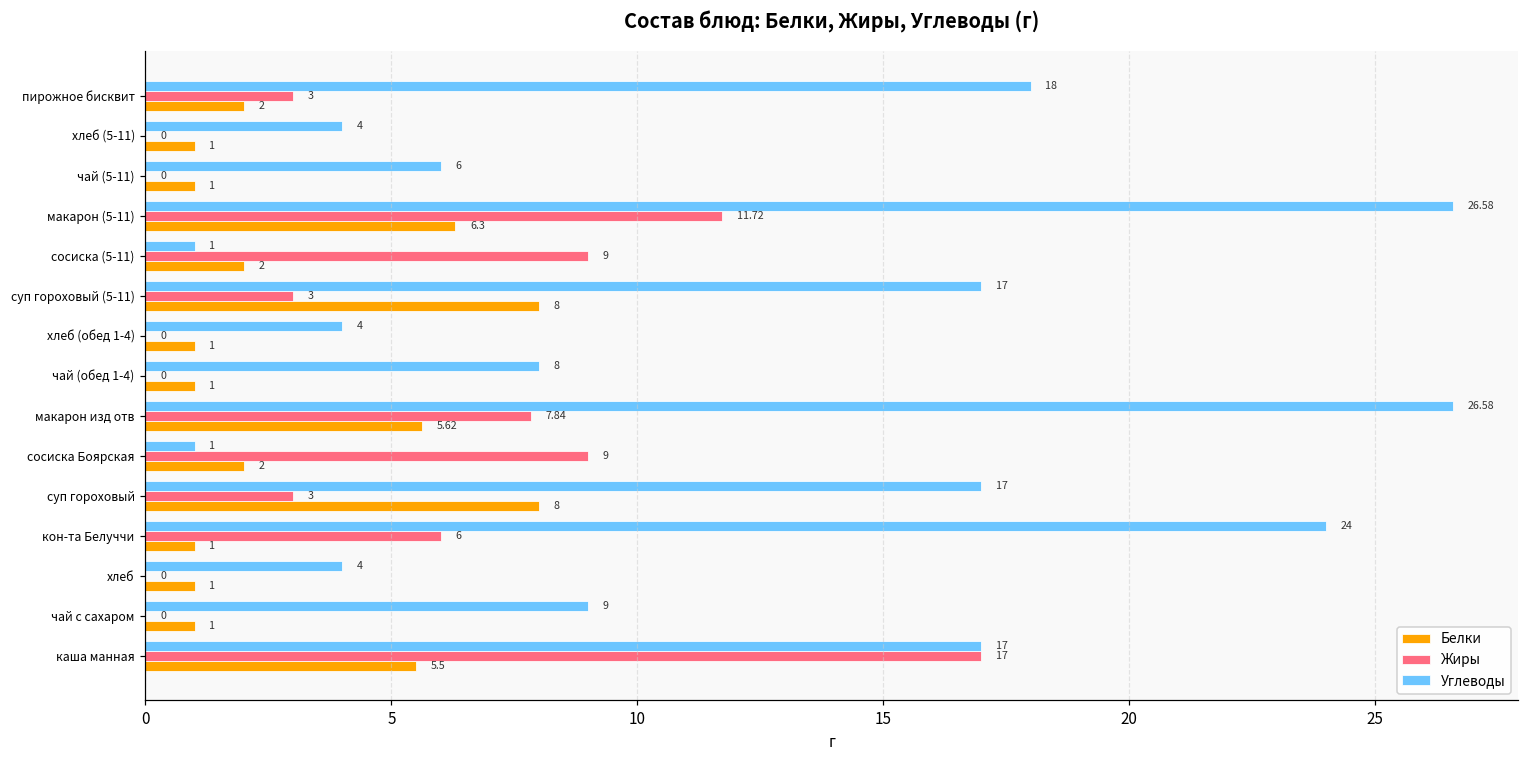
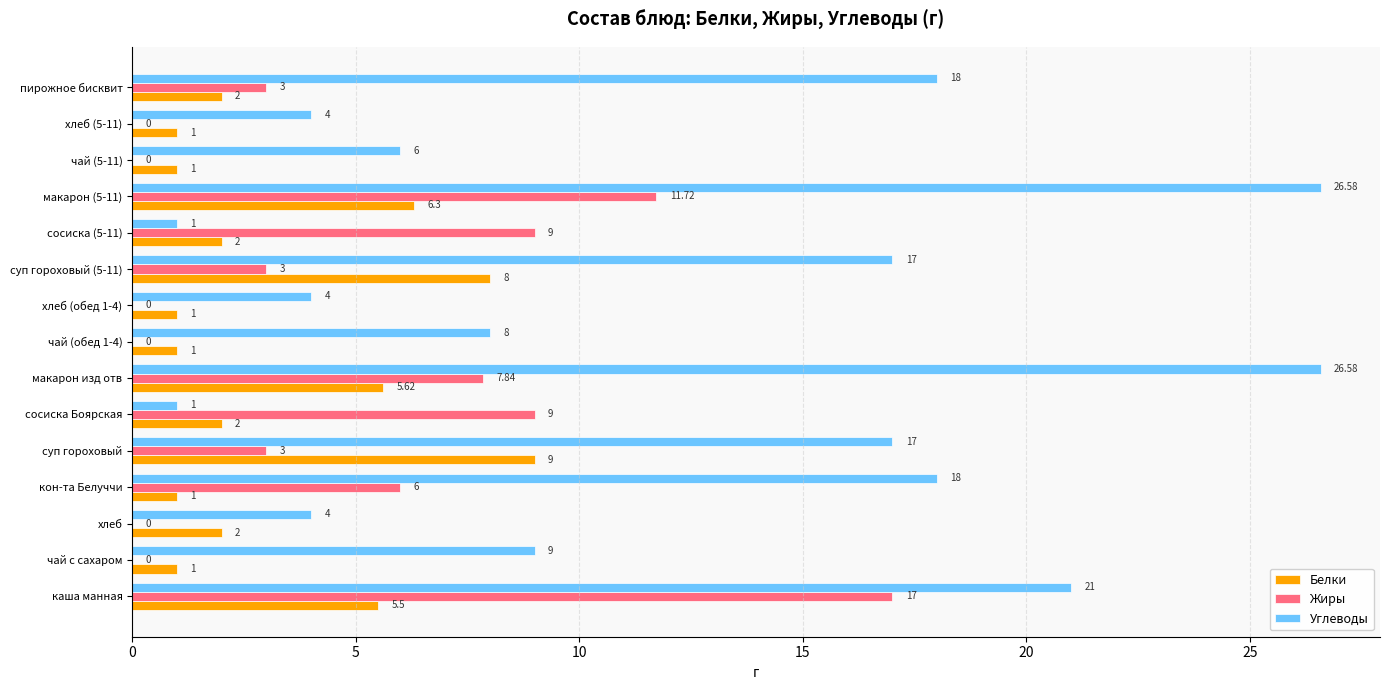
  {
    "Белки": {
      "пирожное бисквит": 2,
      "хлеб (5-11)": 1,
      "чай (5-11)": 1,
      "макарон (5-11)": 6.3,
      "сосиска (5-11)": 2,
      "суп гороховый (5-11)": 8,
      "хлеб (обед 1-4)": 1,
      "чай (обед 1-4)": 1,
      "макарон изд отв": 5.62,
      "сосиска Боярская": 2,
-     "суп гороховый": 8,
+     "суп гороховый": 9,
      "кон-та Белуччи": 1,
-     "хлеб": 1,
+     "хлеб": 2,
      "чай с сахаром": 1,
      "каша манная": 5.5
    },
    "Жиры": {
      "пирожное бисквит": 3,
      "хлеб (5-11)": 0,
      "чай (5-11)": 0,
      "макарон (5-11)": 11.72,
      "сосиска (5-11)": 9,
      "суп гороховый (5-11)": 3,
      "хлеб (обед 1-4)": 0,
      "чай (обед 1-4)": 0,
      "макарон изд отв": 7.84,
      "сосиска Боярская": 9,
      "суп гороховый": 3,
      "кон-та Белуччи": 6,
      "хлеб": 0,
      "чай с сахаром": 0,
      "каша манная": 17
    },
    "Углеводы": {
      "пирожное бисквит": 18,
      "хлеб (5-11)": 4,
      "чай (5-11)": 6,
      "макарон (5-11)": 26.58,
      "сосиска (5-11)": 1,
      "суп гороховый (5-11)": 17,
      "хлеб (обед 1-4)": 4,
      "чай (обед 1-4)": 8,
      "макарон изд отв": 26.58,
      "сосиска Боярская": 1,
      "суп гороховый": 17,
-     "кон-та Белуччи": 24,
+     "кон-та Белуччи": 18,
      "хлеб": 4,
      "чай с сахаром": 9,
-     "каша манная": 17
+     "каша манная": 21
    }
  }
